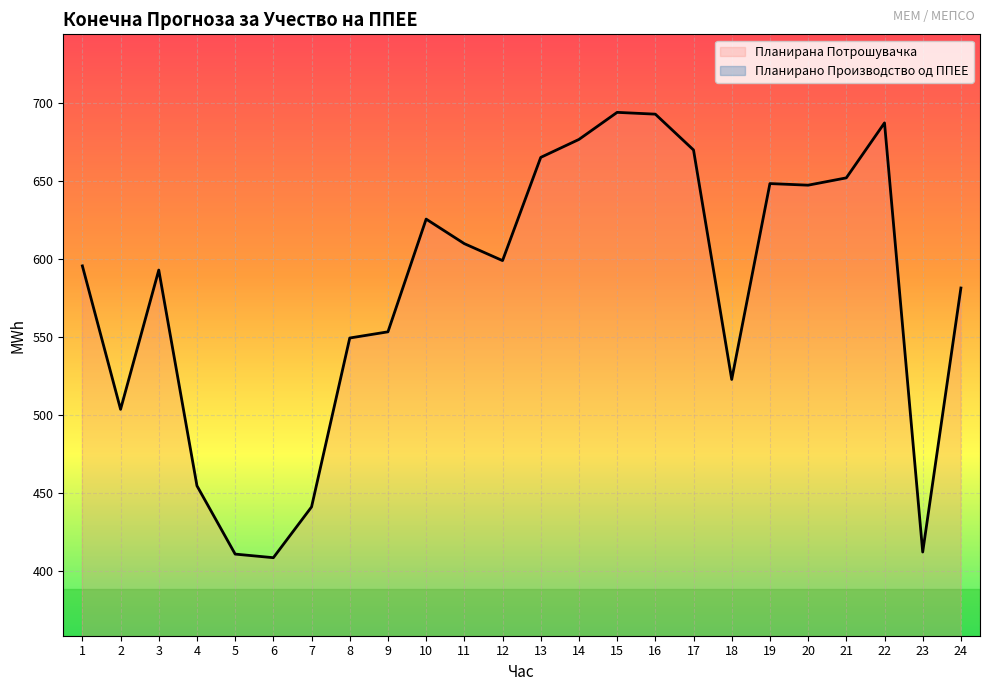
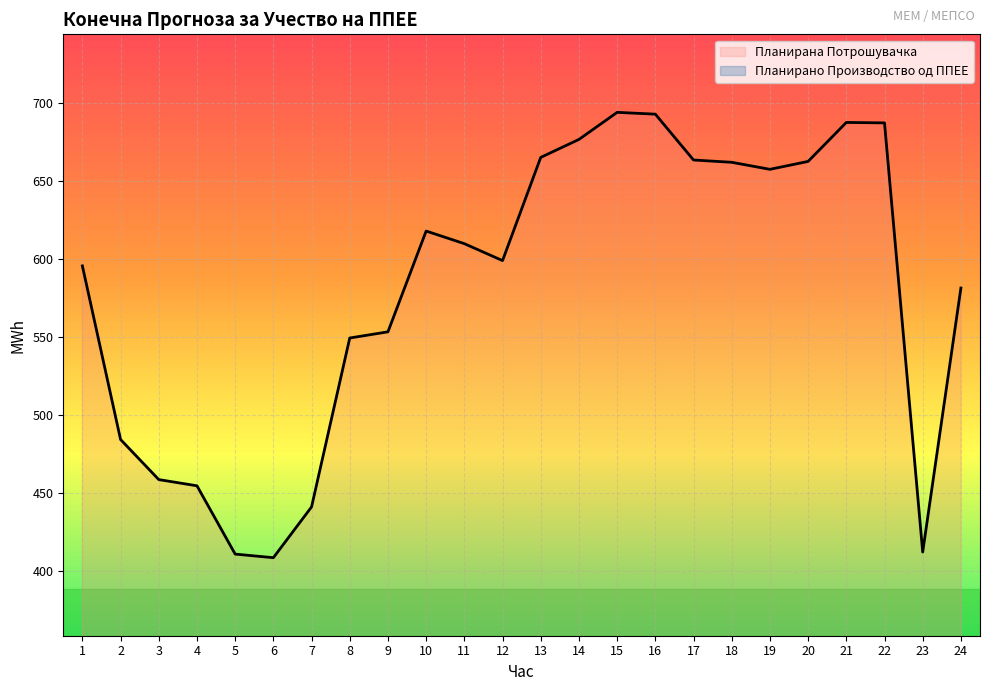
  {
    "Планирана Потрошувачка": {
      "1": 596,
-     "2": 504,
-     "3": 593,
+     "2": 484,
+     "3": 459,
      "4": 455,
      "5": 411,
      "6": 409,
      "7": 441,
      "8": 549,
      "9": 553,
-     "10": 626,
+     "10": 618,
      "11": 610,
      "12": 599,
      "13": 665,
      "14": 677,
      "15": 694,
      "16": 693,
-     "17": 670,
-     "18": 523,
-     "19": 648,
-     "20": 647,
-     "21": 652,
+     "17": 663,
+     "18": 662,
+     "19": 657,
+     "20": 662,
+     "21": 687,
      "22": 687,
      "23": 412,
      "24": 581
    }
  }
